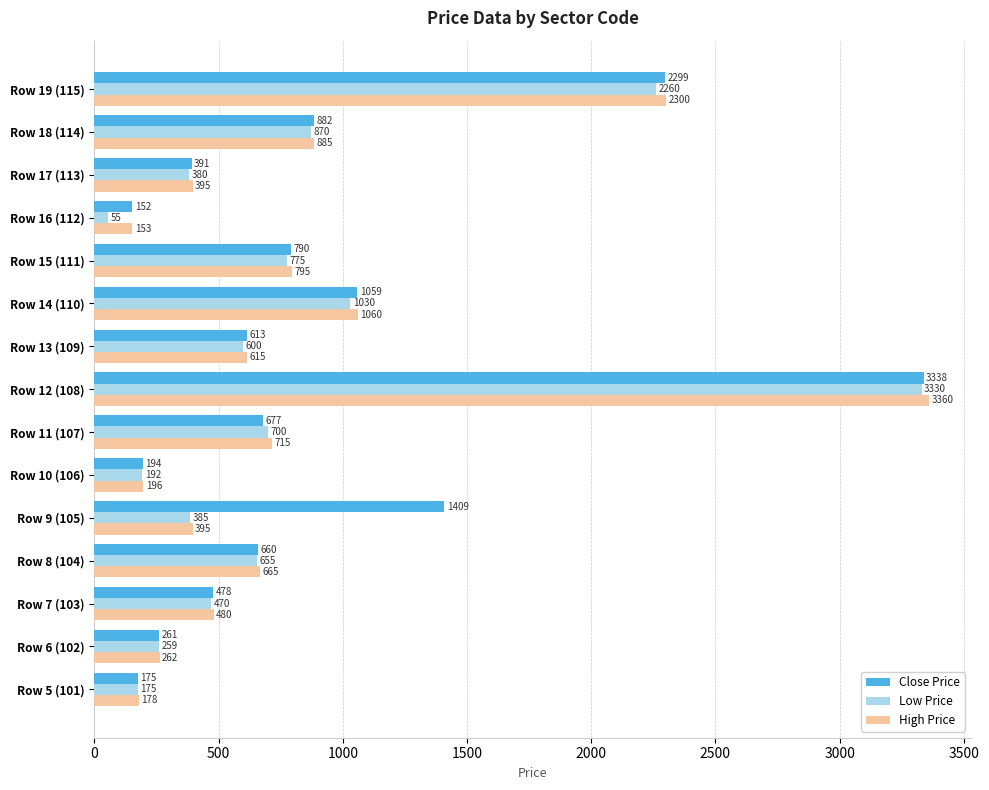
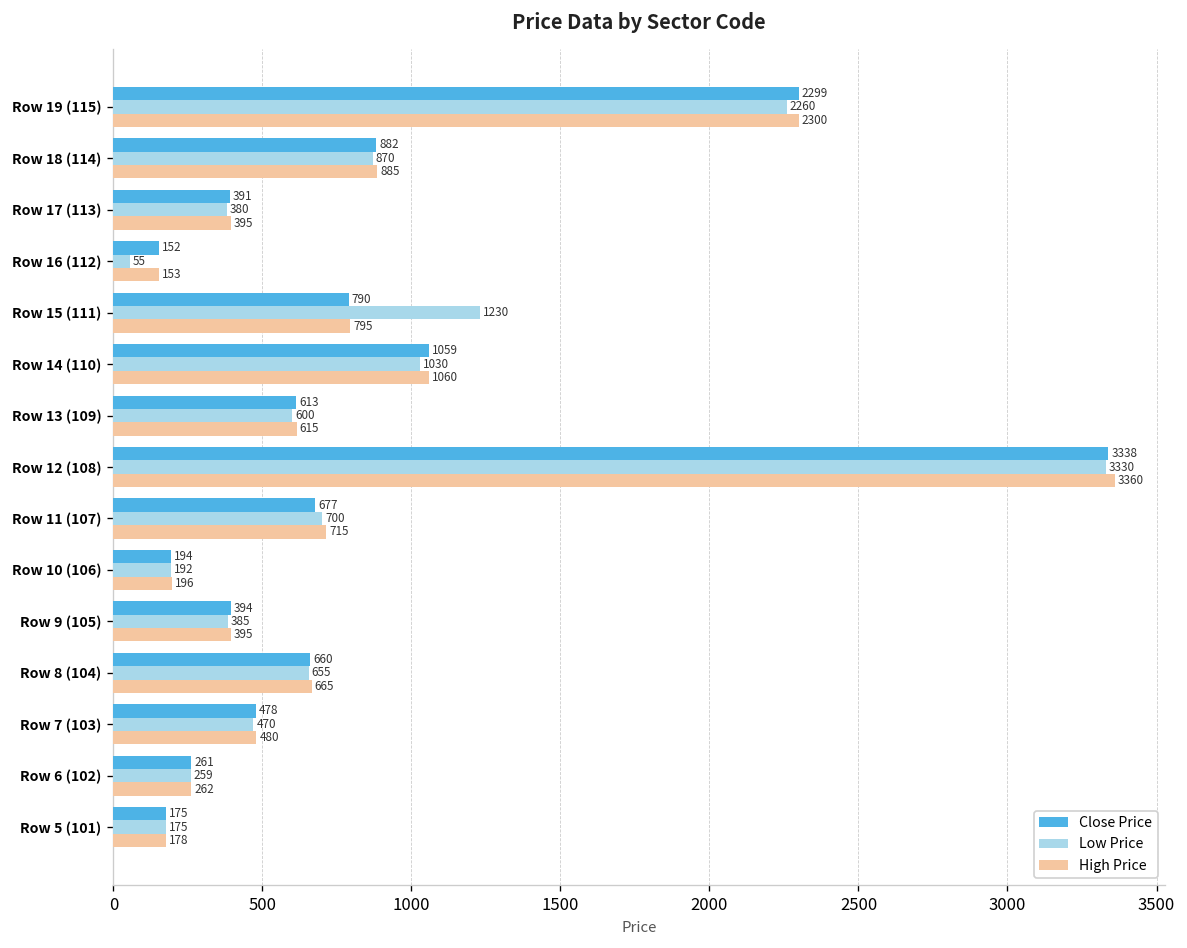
  {
    "Close Price": {
      "Row 19 (115)": 2299,
      "Row 18 (114)": 882,
      "Row 17 (113)": 391,
      "Row 16 (112)": 152,
      "Row 15 (111)": 790,
      "Row 14 (110)": 1059,
      "Row 13 (109)": 613,
      "Row 12 (108)": 3338,
      "Row 11 (107)": 677,
      "Row 10 (106)": 194,
-     "Row 9 (105)": 1409,
+     "Row 9 (105)": 394,
      "Row 8 (104)": 660,
      "Row 7 (103)": 478,
      "Row 6 (102)": 261,
      "Row 5 (101)": 175
    },
    "Low Price": {
      "Row 19 (115)": 2260,
      "Row 18 (114)": 870,
      "Row 17 (113)": 380,
      "Row 16 (112)": 55,
-     "Row 15 (111)": 775,
+     "Row 15 (111)": 1230,
      "Row 14 (110)": 1030,
      "Row 13 (109)": 600,
      "Row 12 (108)": 3330,
      "Row 11 (107)": 700,
      "Row 10 (106)": 192,
      "Row 9 (105)": 385,
      "Row 8 (104)": 655,
      "Row 7 (103)": 470,
      "Row 6 (102)": 259,
      "Row 5 (101)": 175
    },
    "High Price": {
      "Row 19 (115)": 2300,
      "Row 18 (114)": 885,
      "Row 17 (113)": 395,
      "Row 16 (112)": 153,
      "Row 15 (111)": 795,
      "Row 14 (110)": 1060,
      "Row 13 (109)": 615,
      "Row 12 (108)": 3360,
      "Row 11 (107)": 715,
      "Row 10 (106)": 196,
      "Row 9 (105)": 395,
      "Row 8 (104)": 665,
      "Row 7 (103)": 480,
      "Row 6 (102)": 262,
      "Row 5 (101)": 178
    }
  }
